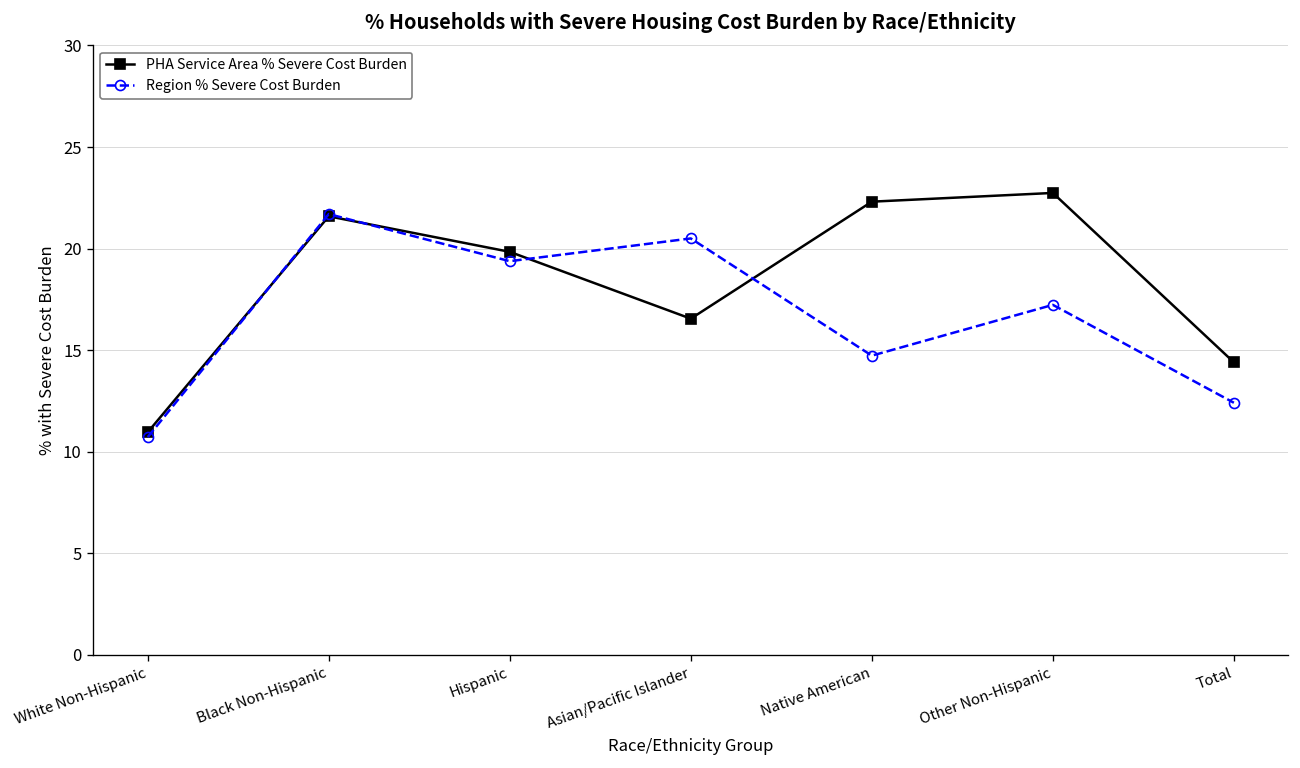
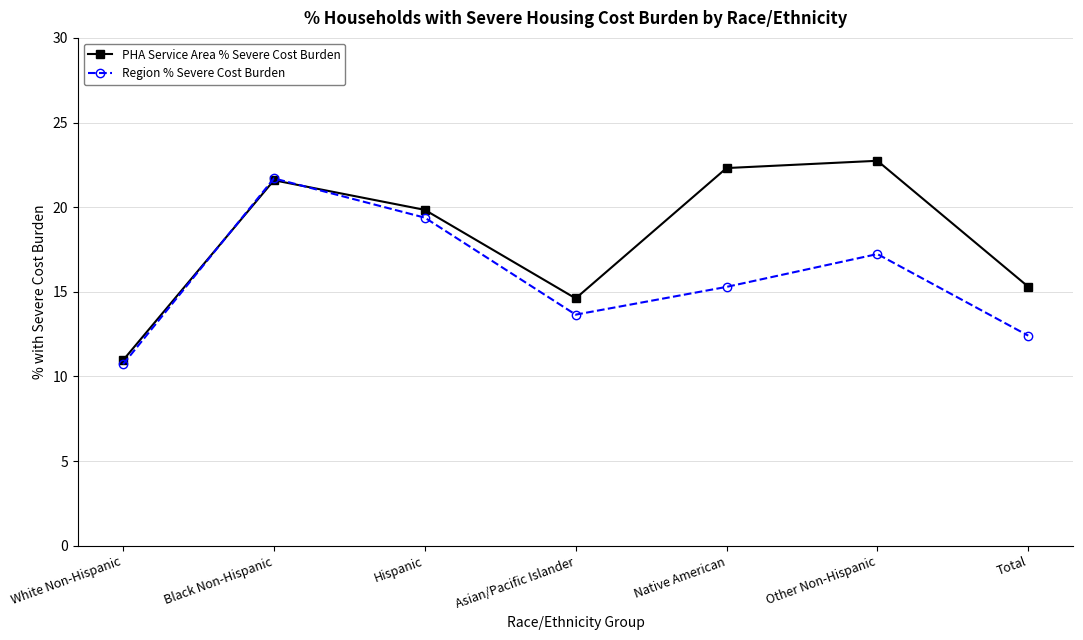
  {
    "PHA Service Area % Severe Cost Burden": {
      "White Non-Hispanic": 11.0,
      "Hispanic": 19.8,
-     "Asian/Pacific Islander": 16.6,
+     "Asian/Pacific Islander": 14.6,
      "Native American": 22.3,
      "Other Non-Hispanic": 22.7,
-     "Total": 14.4
+     "Total": 15.3
    },
    "Region % Severe Cost Burden": {
      "White Non-Hispanic": 10.7,
      "Hispanic": 19.4,
-     "Asian/Pacific Islander": 20.5,
-     "Native American": 14.7,
+     "Asian/Pacific Islander": 13.7,
+     "Native American": 15.3,
      "Other Non-Hispanic": 17.2,
      "Total": 12.4
    }
  }
